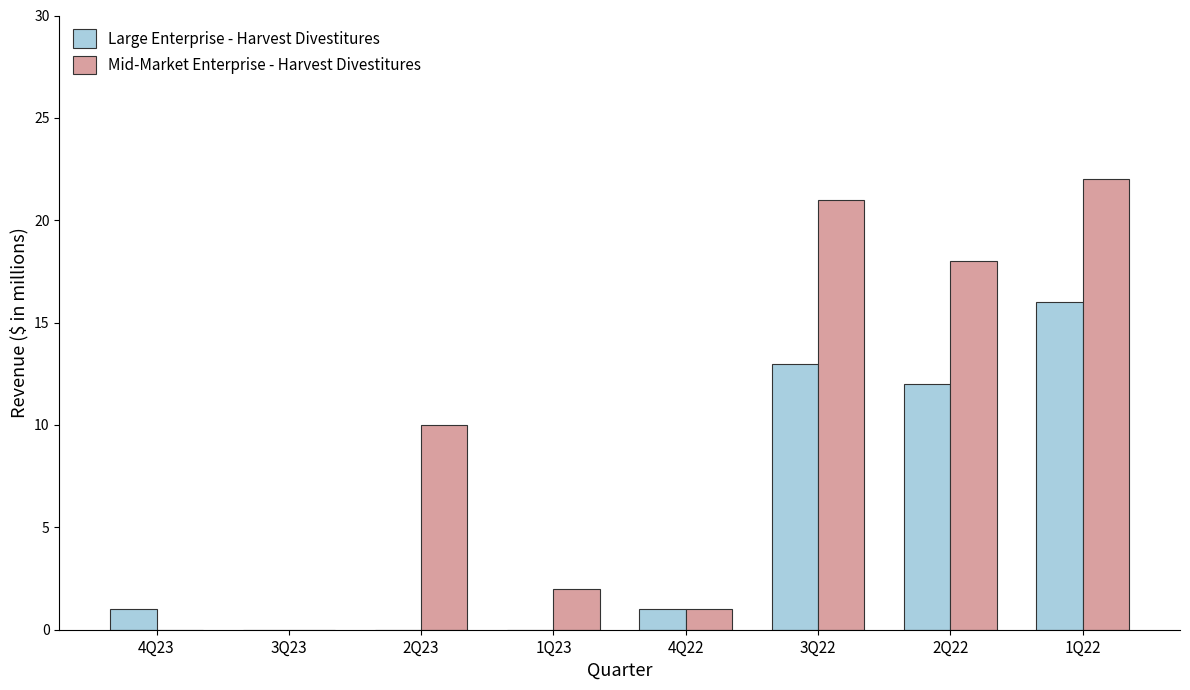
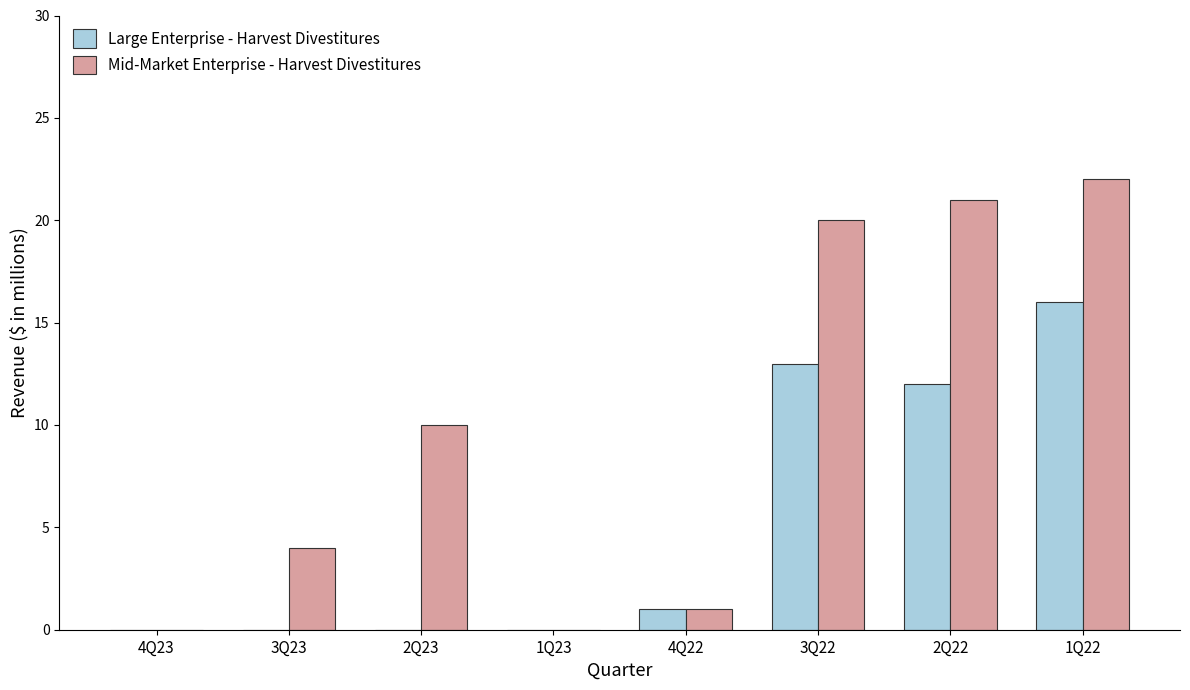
  {
    "Large Enterprise - Harvest Divestitures": {
-     "4Q23": 1,
+     "4Q23": 0,
      "3Q23": 0,
      "2Q23": 0,
      "1Q23": 0,
      "4Q22": 1,
      "3Q22": 13,
      "2Q22": 12,
      "1Q22": 16
    },
    "Mid-Market Enterprise - Harvest Divestitures": {
      "4Q23": 0,
-     "3Q23": 0,
+     "3Q23": 4,
      "2Q23": 10,
-     "1Q23": 2,
+     "1Q23": 0,
      "4Q22": 1,
-     "3Q22": 21,
-     "2Q22": 18,
+     "3Q22": 20,
+     "2Q22": 21,
      "1Q22": 22
    }
  }
